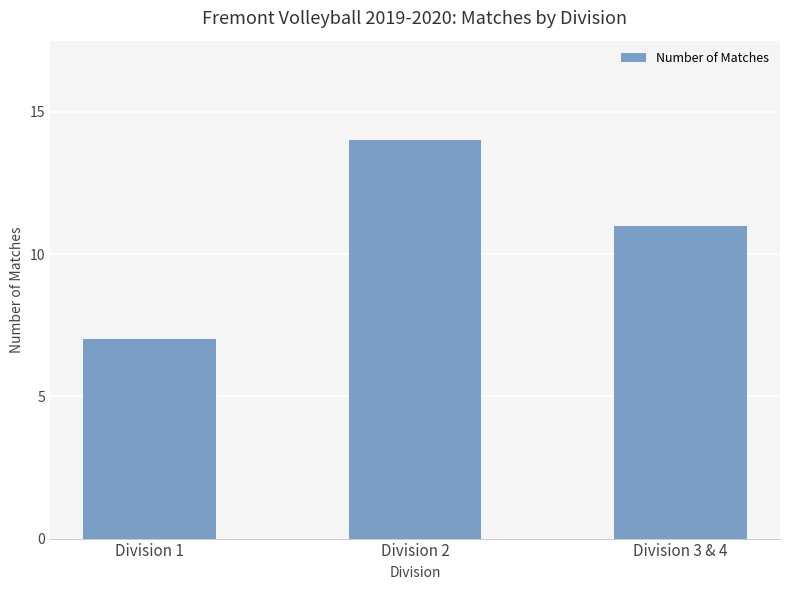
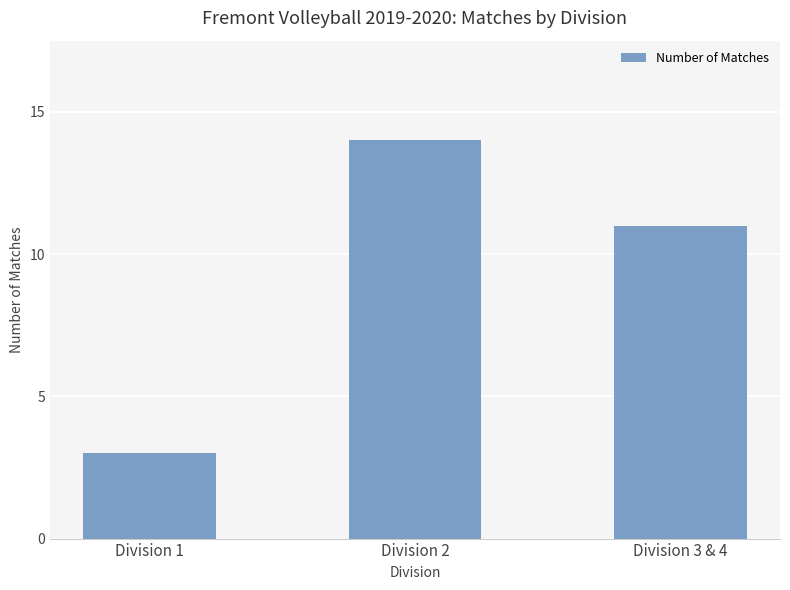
  {
-   "Division 1": 7,
+   "Division 1": 3,
    "Division 2": 14,
    "Division 3 & 4": 11
  }
